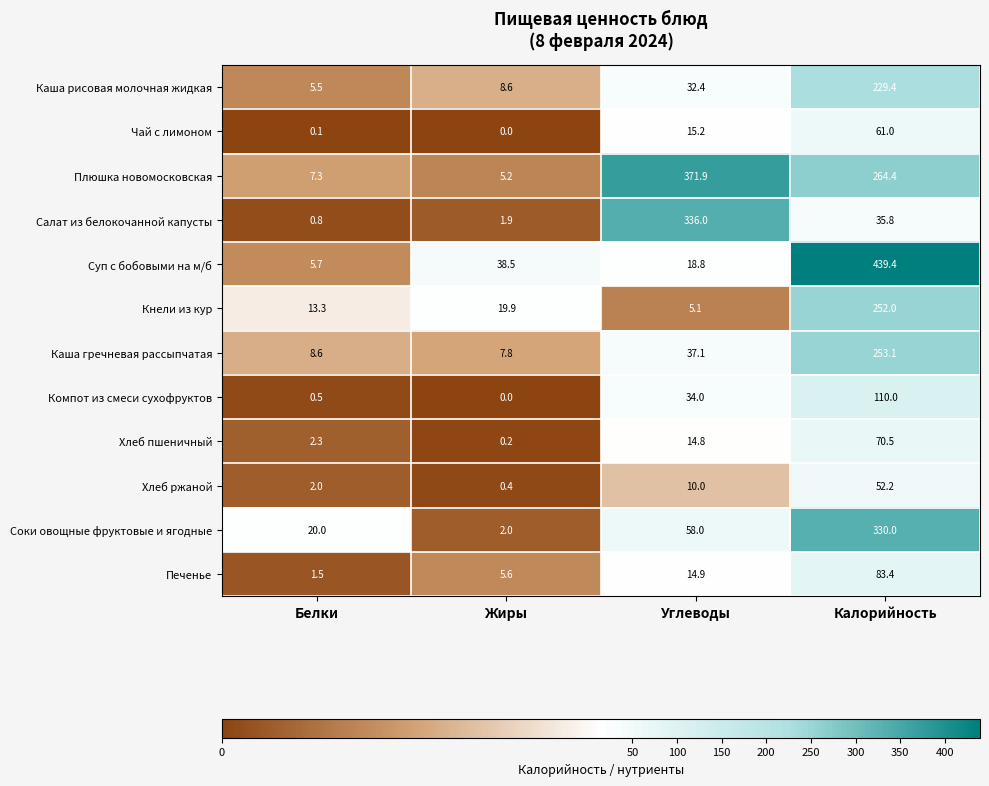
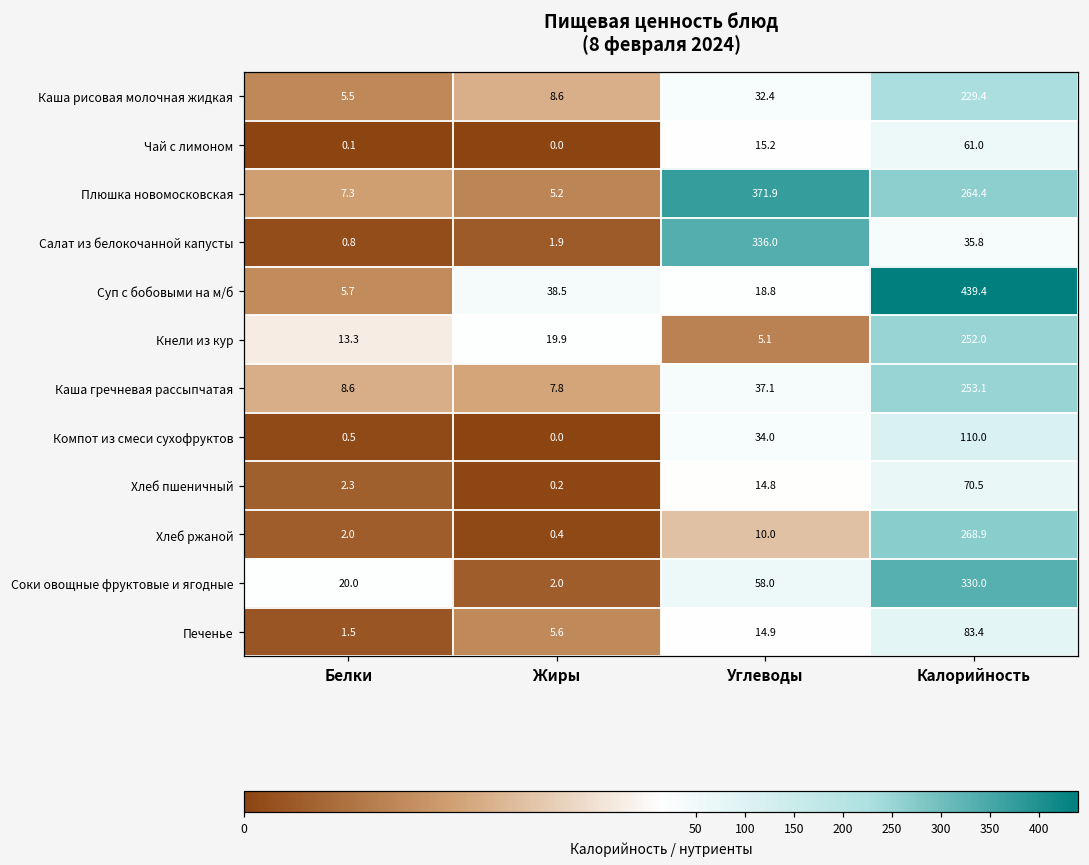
  {
    "Каша рисовая молочная жидкая": {
      "Белки": 5.5,
      "Жиры": 8.6,
      "Углеводы": 32.4,
      "Калорийность": 229.4
    },
    "Чай с лимоном": {
      "Белки": 0.1,
      "Жиры": 0.0,
      "Углеводы": 15.2,
      "Калорийность": 61.0
    },
    "Плюшка новомосковская": {
      "Белки": 7.3,
      "Жиры": 5.2,
      "Углеводы": 371.9,
      "Калорийность": 264.4
    },
    "Салат из белокочанной капусты": {
      "Белки": 0.8,
      "Жиры": 1.9,
      "Углеводы": 336.0,
      "Калорийность": 35.8
    },
    "Суп с бобовыми на м/б": {
      "Белки": 5.7,
      "Жиры": 38.5,
      "Углеводы": 18.8,
      "Калорийность": 439.4
    },
    "Кнели из кур": {
      "Белки": 13.3,
      "Жиры": 19.9,
      "Углеводы": 5.1,
      "Калорийность": 252.0
    },
    "Каша гречневая рассыпчатая": {
      "Белки": 8.6,
      "Жиры": 7.8,
      "Углеводы": 37.1,
      "Калорийность": 253.1
    },
    "Компот из смеси сухофруктов": {
      "Белки": 0.5,
      "Жиры": 0.0,
      "Углеводы": 34.0,
      "Калорийность": 110.0
    },
    "Хлеб пшеничный": {
      "Белки": 2.3,
      "Жиры": 0.2,
      "Углеводы": 14.8,
      "Калорийность": 70.5
    },
    "Хлеб ржаной": {
      "Белки": 2.0,
      "Жиры": 0.4,
      "Углеводы": 10.0,
-     "Калорийность": 52.2
+     "Калорийность": 268.9
    },
    "Соки овощные фруктовые и ягодные": {
      "Белки": 20.0,
      "Жиры": 2.0,
      "Углеводы": 58.0,
      "Калорийность": 330.0
    },
    "Печенье": {
      "Белки": 1.5,
      "Жиры": 5.6,
      "Углеводы": 14.9,
      "Калорийность": 83.4
    }
  }
